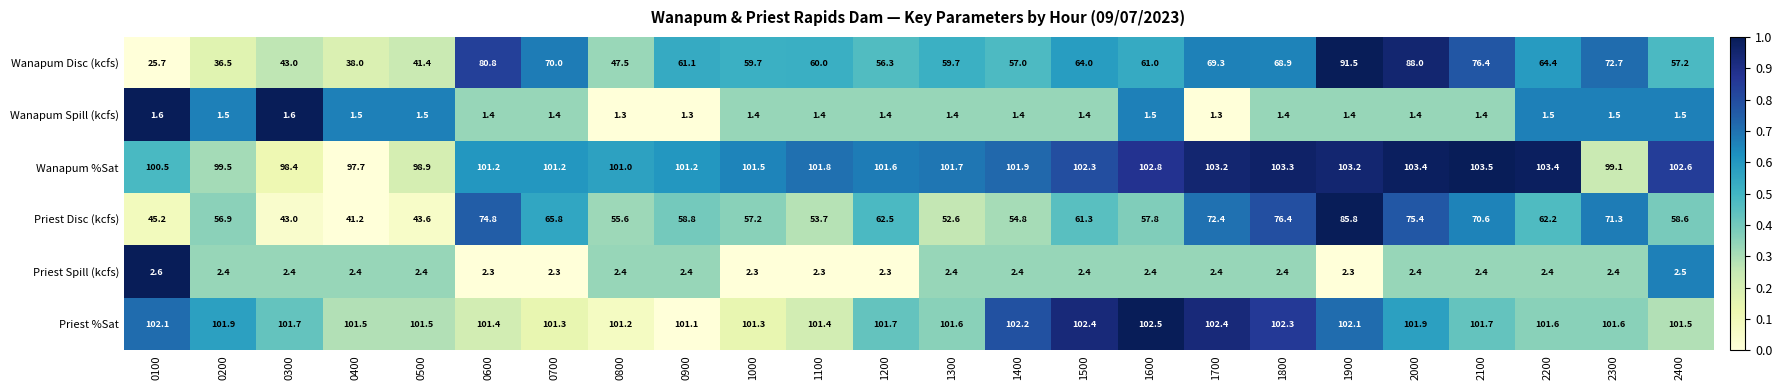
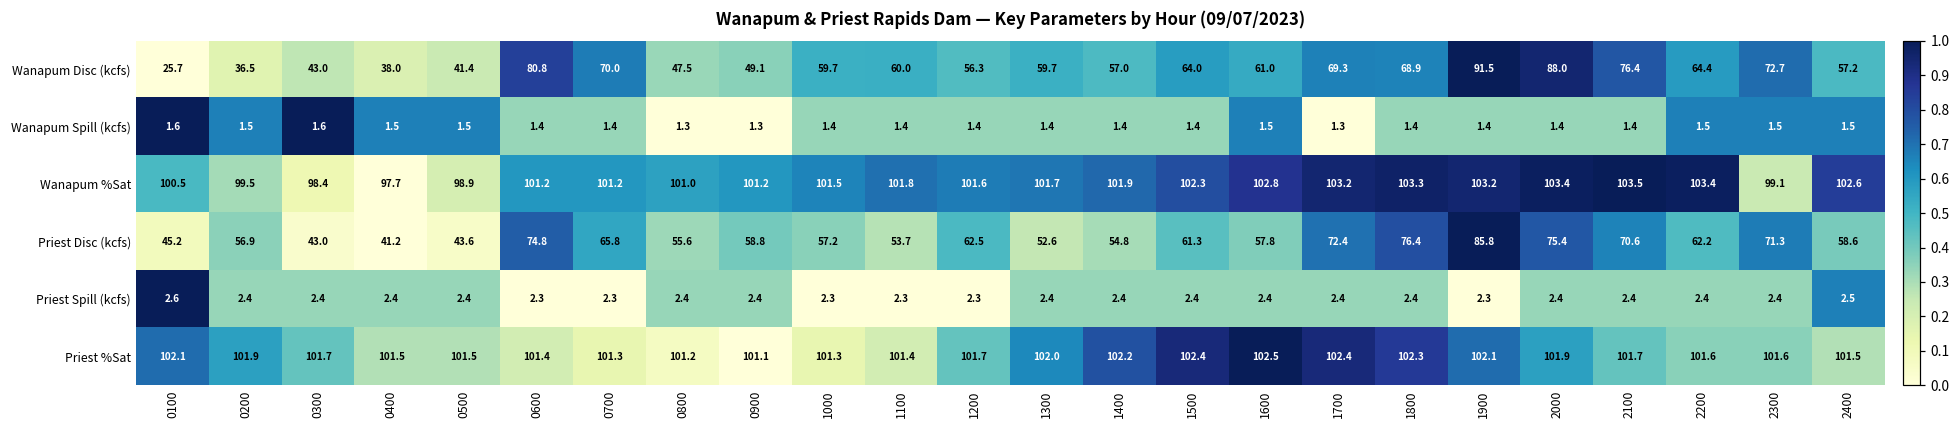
  {
    "Wanapum Disc (kcfs)": {
      "0100": 25.7,
      "0200": 36.5,
      "0300": 43.0,
      "0400": 38.0,
      "0500": 41.4,
      "0600": 80.8,
      "0700": 70.0,
      "0800": 47.5,
-     "0900": 61.1,
+     "0900": 49.1,
      "1000": 59.7,
      "1100": 60.0,
      "1200": 56.3,
      "1300": 59.7,
      "1400": 57.0,
      "1500": 64.0,
      "1600": 61.0,
      "1700": 69.3,
      "1800": 68.9,
      "1900": 91.5,
      "2000": 88.0,
      "2100": 76.4,
      "2200": 64.4,
      "2300": 72.7,
      "2400": 57.2
    },
    "Wanapum Spill (kcfs)": {
      "0100": 1.6,
      "0200": 1.5,
      "0300": 1.6,
      "0400": 1.5,
      "0500": 1.5,
      "0600": 1.4,
      "0700": 1.4,
      "0800": 1.3,
      "0900": 1.3,
      "1000": 1.4,
      "1100": 1.4,
      "1200": 1.4,
      "1300": 1.4,
      "1400": 1.4,
      "1500": 1.4,
      "1600": 1.5,
      "1700": 1.3,
      "1800": 1.4,
      "1900": 1.4,
      "2000": 1.4,
      "2100": 1.4,
      "2200": 1.5,
      "2300": 1.5,
      "2400": 1.5
    },
    "Wanapum %Sat": {
      "0100": 100.5,
      "0200": 99.5,
      "0300": 98.4,
      "0400": 97.7,
      "0500": 98.9,
      "0600": 101.2,
      "0700": 101.2,
      "0800": 101.0,
      "0900": 101.2,
      "1000": 101.5,
      "1100": 101.8,
      "1200": 101.6,
      "1300": 101.7,
      "1400": 101.9,
      "1500": 102.3,
      "1600": 102.8,
      "1700": 103.2,
      "1800": 103.3,
      "1900": 103.2,
      "2000": 103.4,
      "2100": 103.5,
      "2200": 103.4,
      "2300": 99.1,
      "2400": 102.6
    },
    "Priest Disc (kcfs)": {
      "0100": 45.2,
      "0200": 56.9,
      "0300": 43.0,
      "0400": 41.2,
      "0500": 43.6,
      "0600": 74.8,
      "0700": 65.8,
      "0800": 55.6,
      "0900": 58.8,
      "1000": 57.2,
      "1100": 53.7,
      "1200": 62.5,
      "1300": 52.6,
      "1400": 54.8,
      "1500": 61.3,
      "1600": 57.8,
      "1700": 72.4,
      "1800": 76.4,
      "1900": 85.8,
      "2000": 75.4,
      "2100": 70.6,
      "2200": 62.2,
      "2300": 71.3,
      "2400": 58.6
    },
    "Priest Spill (kcfs)": {
      "0100": 2.6,
      "0200": 2.4,
      "0300": 2.4,
      "0400": 2.4,
      "0500": 2.4,
      "0600": 2.3,
      "0700": 2.3,
      "0800": 2.4,
      "0900": 2.4,
      "1000": 2.3,
      "1100": 2.3,
      "1200": 2.3,
      "1300": 2.4,
      "1400": 2.4,
      "1500": 2.4,
      "1600": 2.4,
      "1700": 2.4,
      "1800": 2.4,
      "1900": 2.3,
      "2000": 2.4,
      "2100": 2.4,
      "2200": 2.4,
      "2300": 2.4,
      "2400": 2.5
    },
    "Priest %Sat": {
      "0100": 102.1,
      "0200": 101.9,
      "0300": 101.7,
      "0400": 101.5,
      "0500": 101.5,
      "0600": 101.4,
      "0700": 101.3,
      "0800": 101.2,
      "0900": 101.1,
      "1000": 101.3,
      "1100": 101.4,
      "1200": 101.7,
-     "1300": 101.6,
+     "1300": 102.0,
      "1400": 102.2,
      "1500": 102.4,
      "1600": 102.5,
      "1700": 102.4,
      "1800": 102.3,
      "1900": 102.1,
      "2000": 101.9,
      "2100": 101.7,
      "2200": 101.6,
      "2300": 101.6,
      "2400": 101.5
    }
  }
